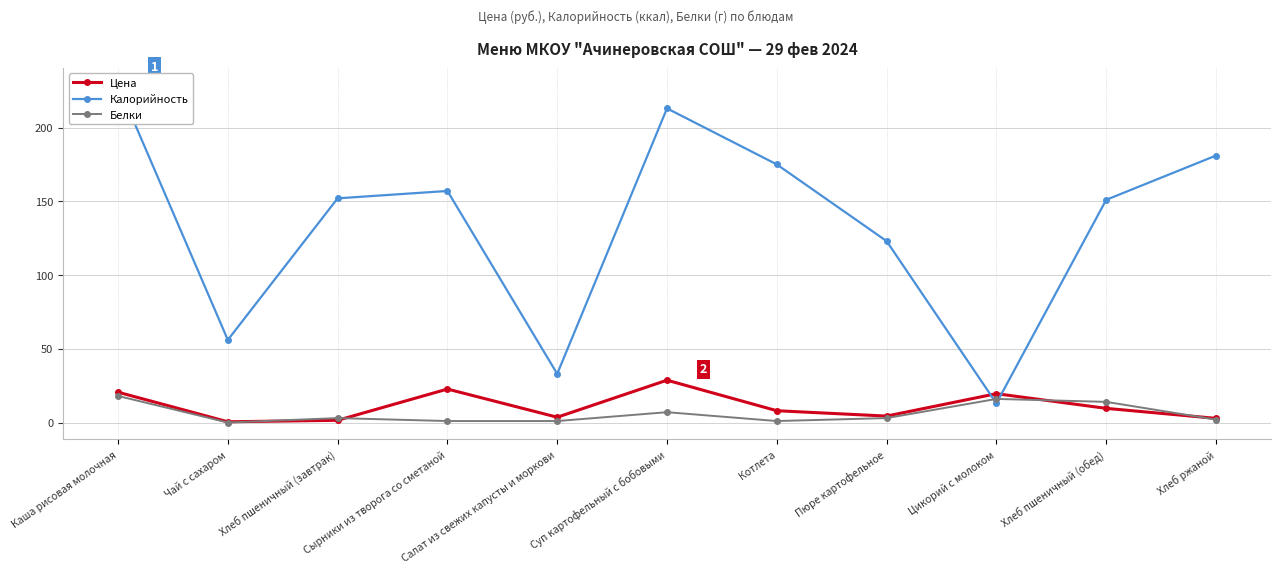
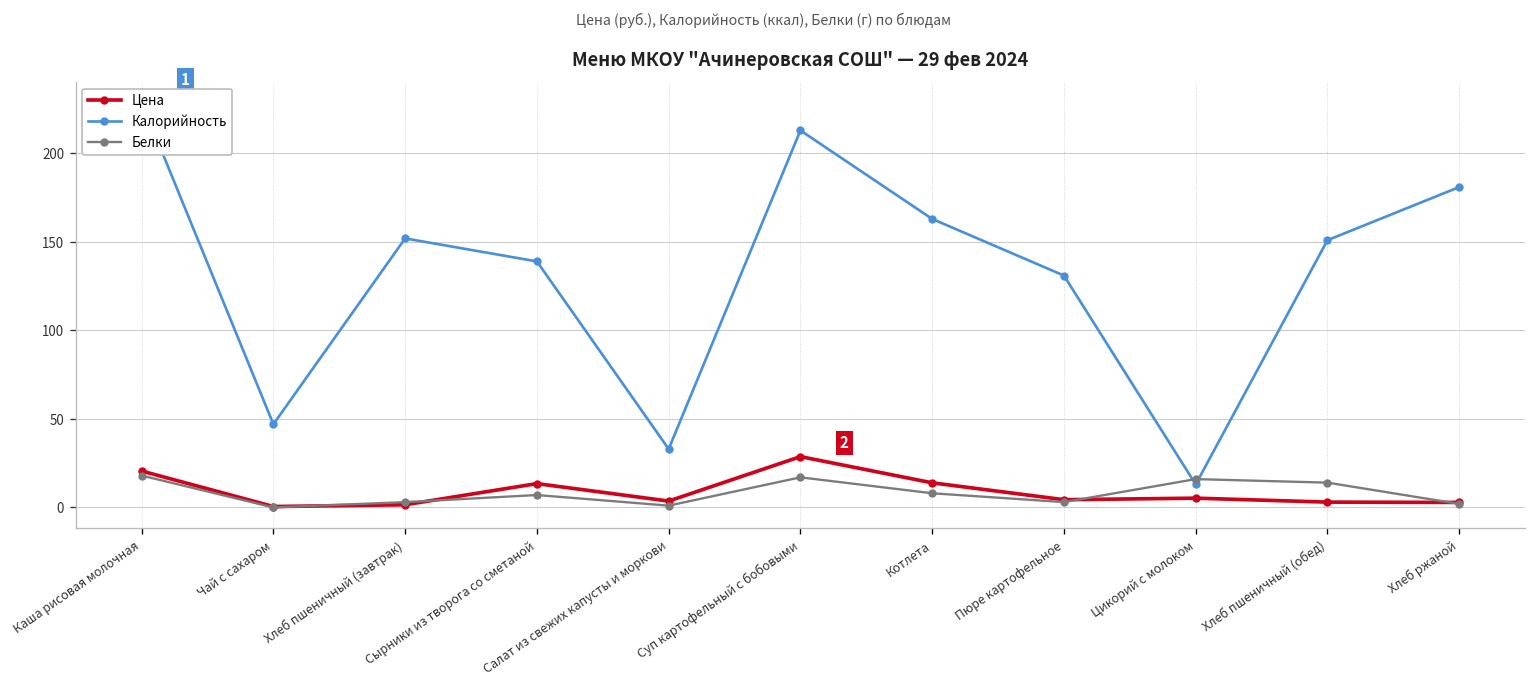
  {
    "Цена": {
      "Каша рисовая молочная": 21,
-     "Сырники из творога со сметаной": 23,
+     "Сырники из творога со сметаной": 13,
      "Салат из свежих капусты и моркови": 4,
      "Суп картофельный с бобовыми": 29,
-     "Котлета": 8,
-     "Цикорий с молоком": 20,
-     "Хлеб пшеничный (обед)": 10
+     "Котлета": 14,
+     "Цикорий с молоком": 5,
+     "Хлеб пшеничный (обед)": 3
    },
    "Калорийность": {
-     "Чай с сахаром": 56,
+     "Чай с сахаром": 47,
      "Хлеб пшеничный (завтрак)": 152,
-     "Сырники из творога со сметаной": 157,
+     "Сырники из творога со сметаной": 139,
      "Салат из свежих капусты и моркови": 33,
      "Суп картофельный с бобовыми": 213,
-     "Котлета": 175,
-     "Пюре картофельное": 123,
+     "Котлета": 163,
+     "Пюре картофельное": 131,
      "Цикорий с молоком": 13,
      "Хлеб пшеничный (обед)": 151,
      "Хлеб ржаной": 181
    },
    "Белки": {
      "Каша рисовая молочная": 18,
-     "Сырники из творога со сметаной": 1,
+     "Сырники из творога со сметаной": 7,
      "Салат из свежих капусты и моркови": 1,
-     "Суп картофельный с бобовыми": 7,
-     "Котлета": 1,
+     "Суп картофельный с бобовыми": 17,
+     "Котлета": 8,
      "Цикорий с молоком": 16,
      "Хлеб пшеничный (обед)": 14
    }
  }
